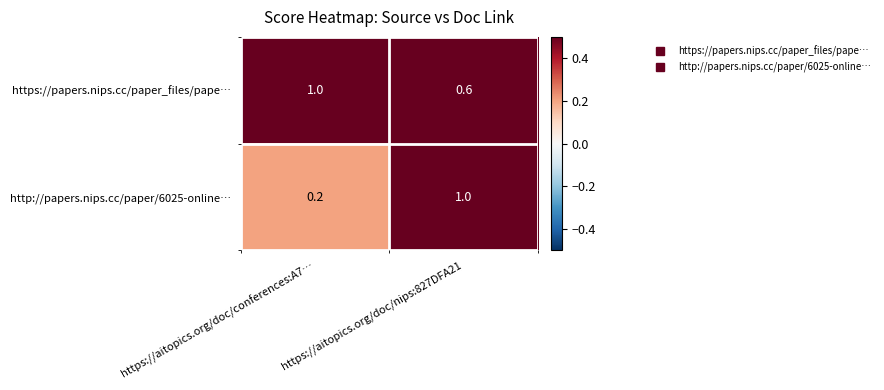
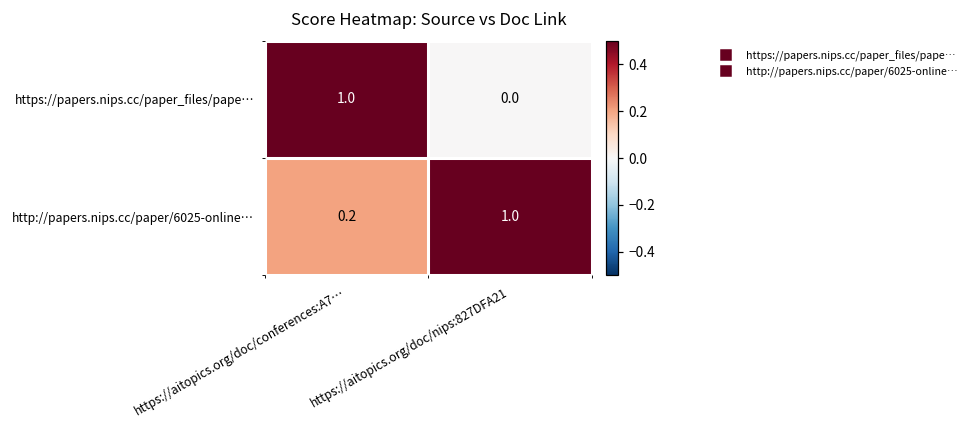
  {
    "https://papers.nips.cc/paper_files/pape…": {
      "https://aitopics.org/doc/conferences:A7…": 1.0,
-     "https://aitopics.org/doc/nips:827DFA21": 0.6
+     "https://aitopics.org/doc/nips:827DFA21": 0.0
    },
    "http://papers.nips.cc/paper/6025-online…": {
      "https://aitopics.org/doc/conferences:A7…": 0.2,
      "https://aitopics.org/doc/nips:827DFA21": 1.0
    }
  }
